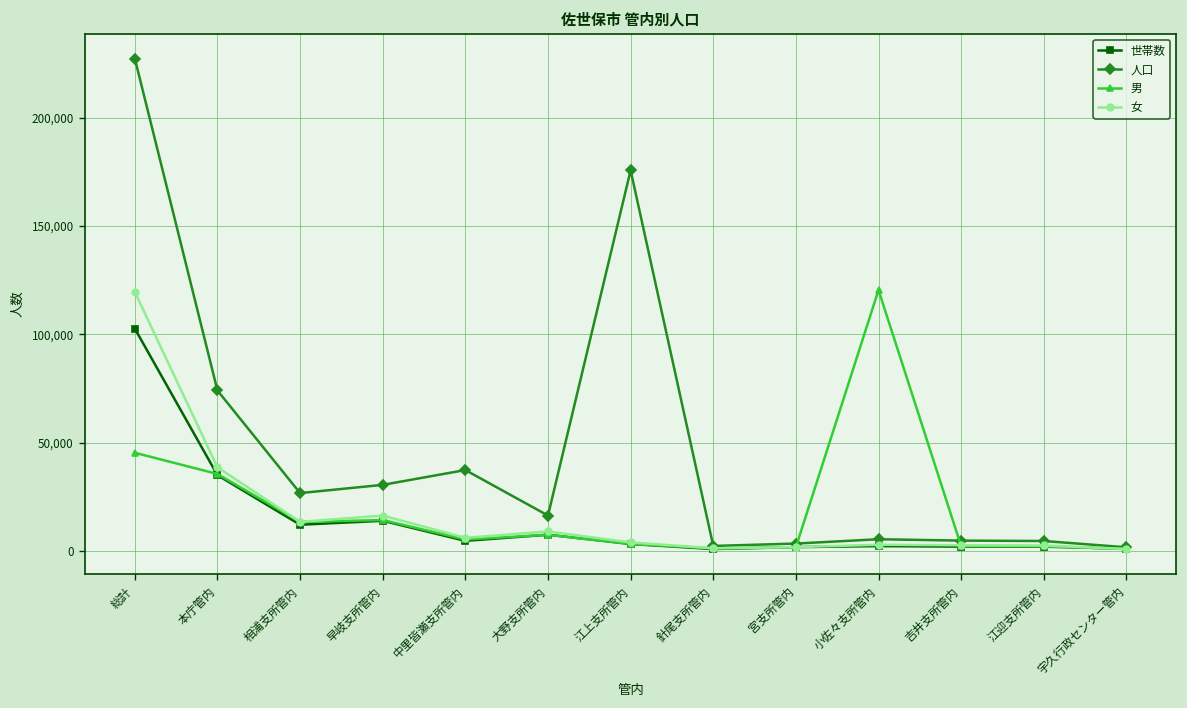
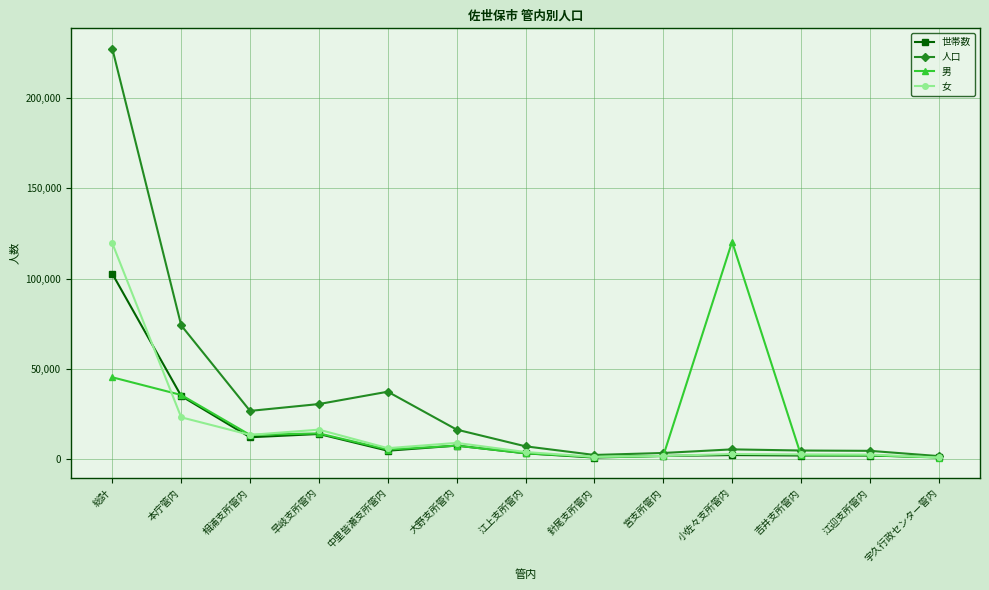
  {
    "世帯数": {
      "総計": "103,000"
    },
    "人口": {
      "総計": "227,000",
      "本庁管内": "74,000",
      "相浦支所管内": "27,000",
      "早岐支所管内": "30,000",
      "中里皆瀬支所管内": "37,000",
      "大野支所管内": "16,000",
-     "江上支所管内": "176,000",
+     "江上支所管内": "7,000",
      "宮支所管内": "3,000",
      "小佐々支所管内": "5,000",
      "吉井支所管内": "5,000",
      "江迎支所管内": "5,000"
    },
    "男": {
      "総計": "45,000",
      "小佐々支所管内": "120,000"
    },
    "女": {
      "総計": "120,000",
-     "本庁管内": "39,000",
+     "本庁管内": "23,000",
      "早岐支所管内": "16,000",
      "大野支所管内": "9,000"
    }
  }
